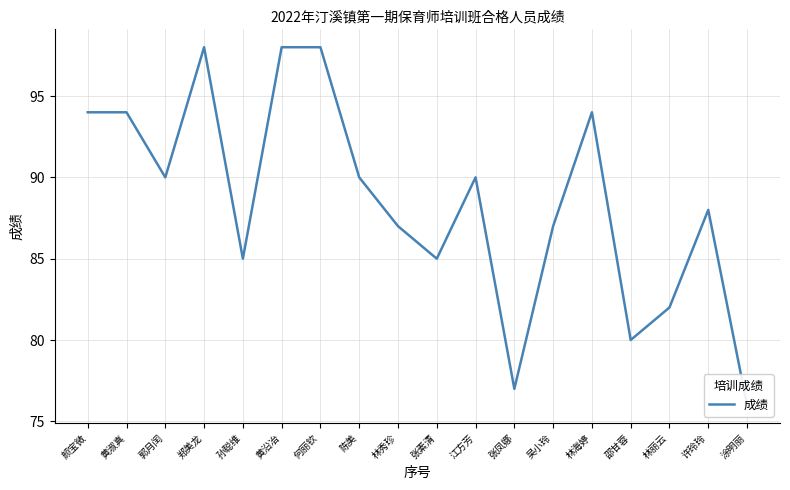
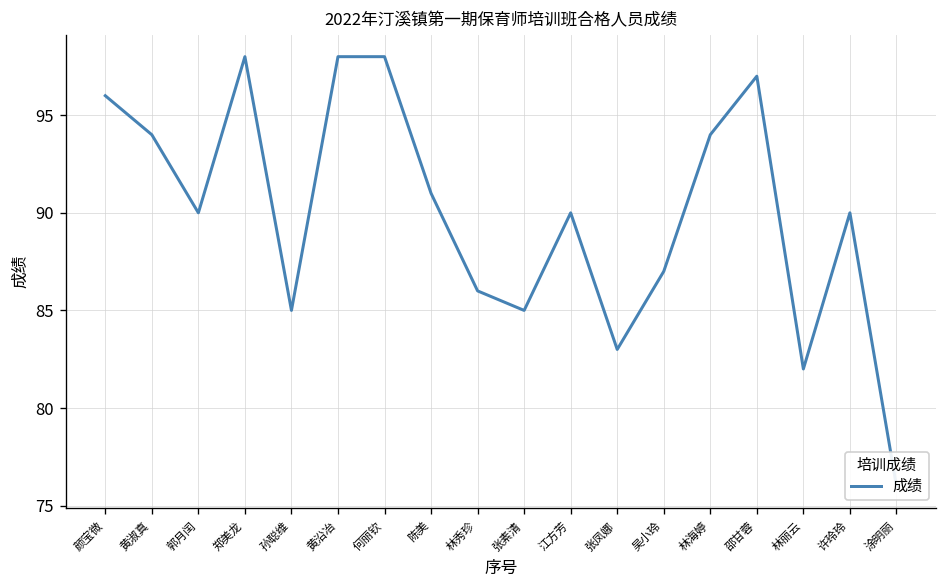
  {
-   "颜宝微": 94,
+   "颜宝微": 96,
    "黄淑真": 94,
    "郭月闰": 90,
    "郑美龙": 98,
    "孙聪维": 85,
    "黄沿冶": 98,
    "何丽钦": 98,
-   "陈美": 90,
-   "林秀珍": 87,
+   "陈美": 91,
+   "林秀珍": 86,
    "张素清": 85,
    "江方芳": 90,
-   "张凤娜": 77,
+   "张凤娜": 83,
    "吴小玲": 87,
    "林海婷": 94,
-   "邵甘蓉": 80,
+   "邵甘蓉": 97,
    "林丽云": 82,
-   "许玲玲": 88
+   "许玲玲": 90
  }
